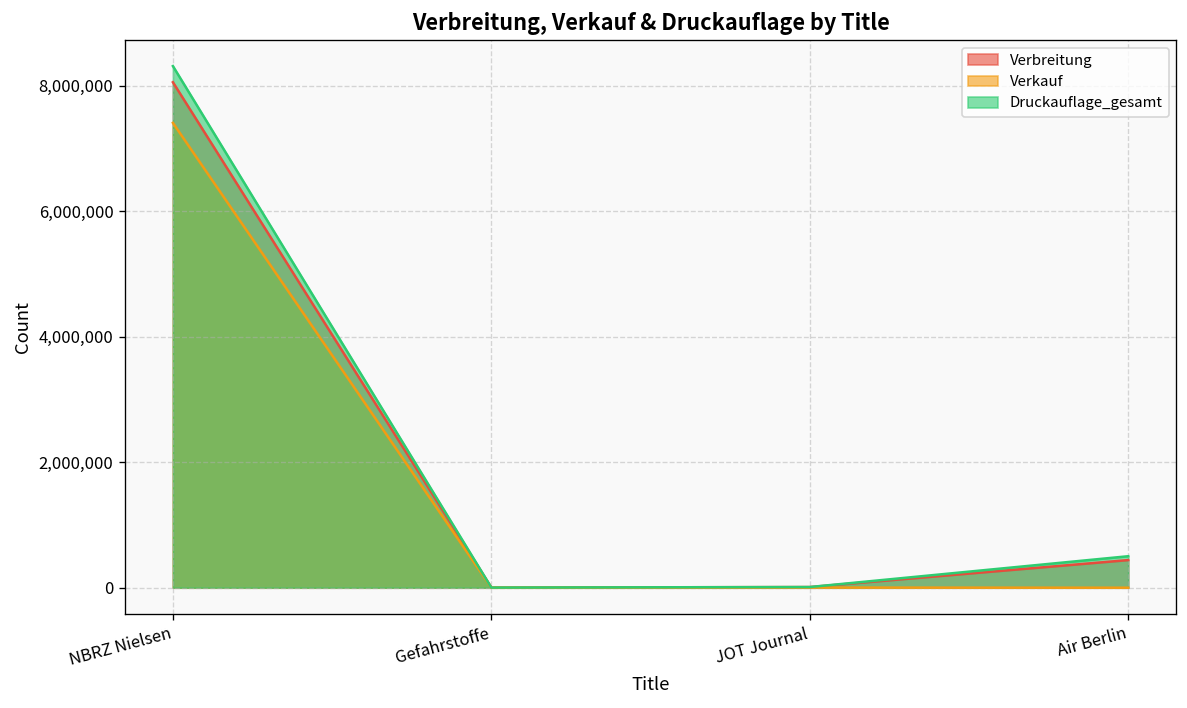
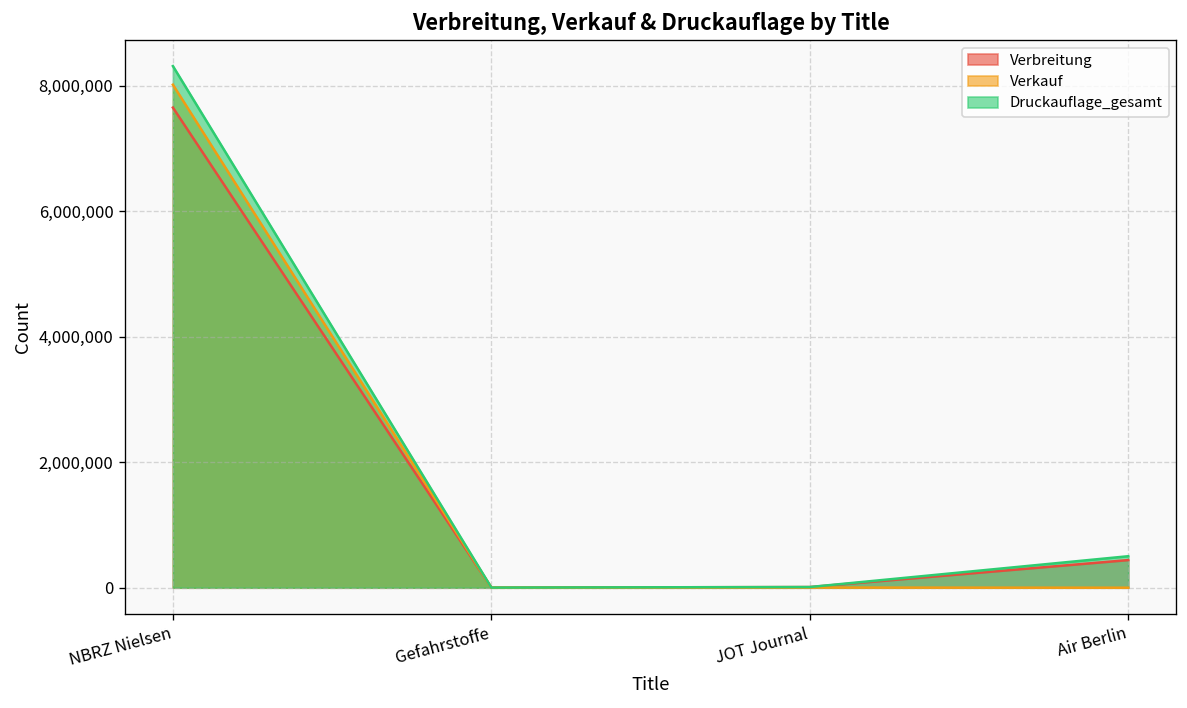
  {
    "Verbreitung": {
-     "NBRZ Nielsen": "8,100,000",
+     "NBRZ Nielsen": "7,600,000",
      "Air Berlin": "400,000"
    },
    "Verkauf": {
-     "NBRZ Nielsen": "7,400,000",
+     "NBRZ Nielsen": "8,000,000",
      "Air Berlin": "0"
    },
    "Druckauflage_gesamt": {
      "NBRZ Nielsen": "8,300,000",
      "Air Berlin": "500,000"
    }
  }
